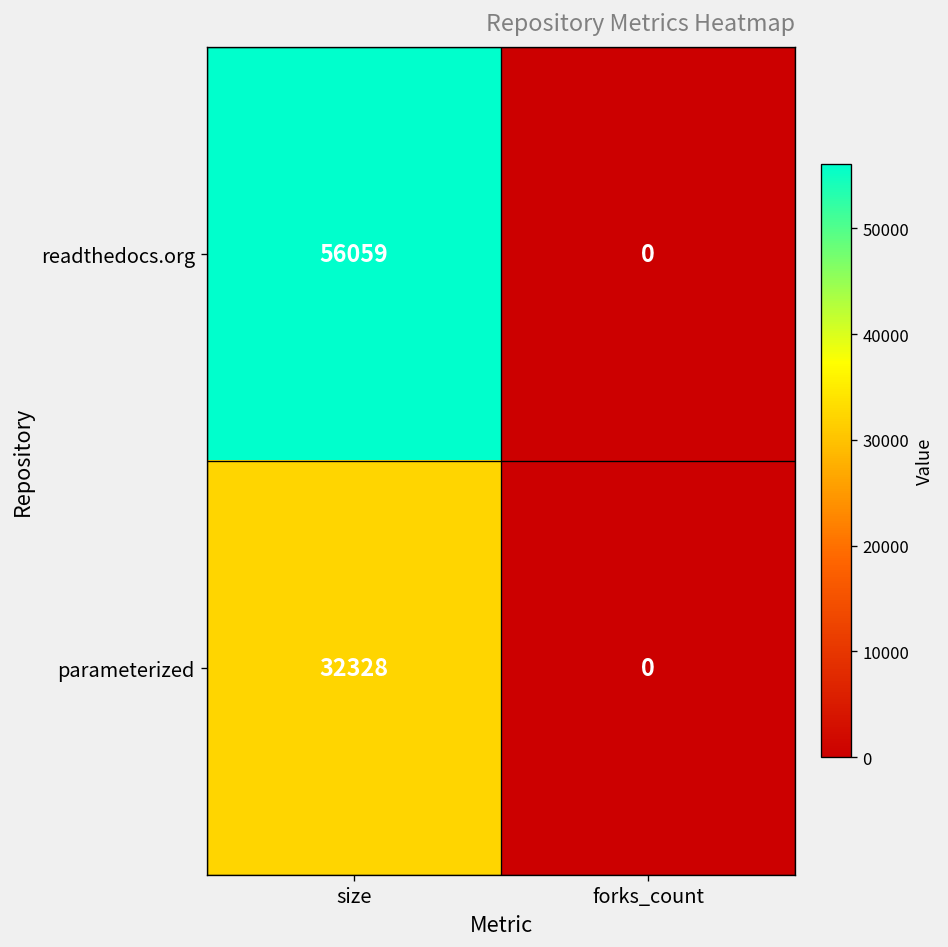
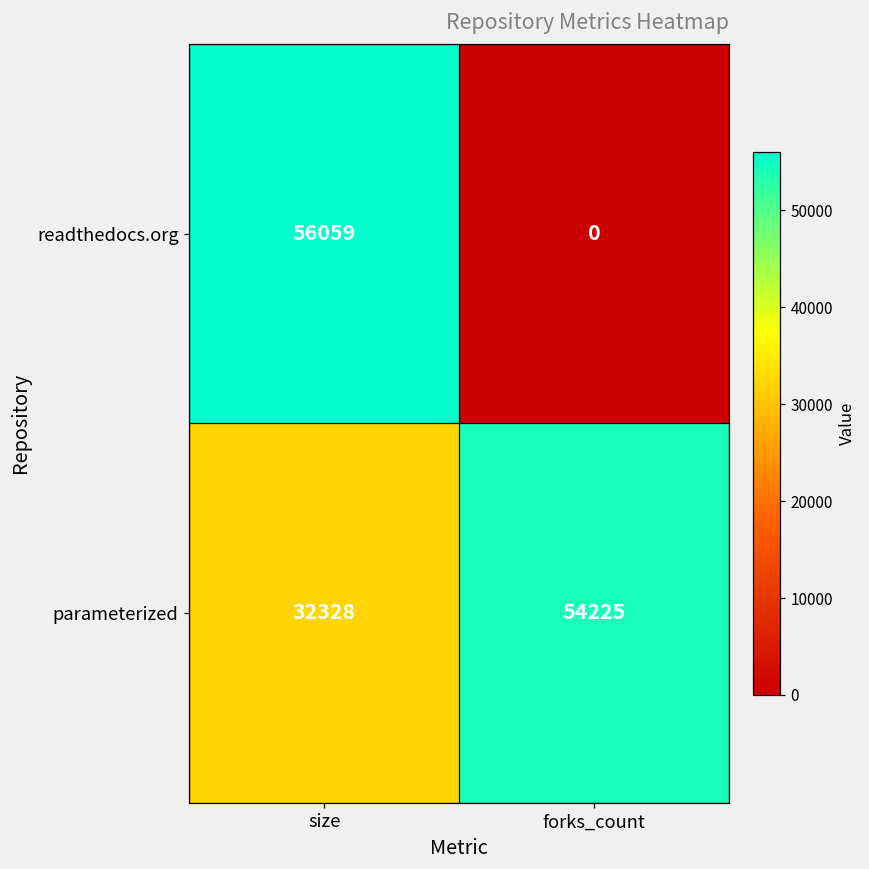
  {
    "readthedocs.org": {
      "size": 56059,
      "forks_count": 0
    },
    "parameterized": {
      "size": 32328,
-     "forks_count": 0
+     "forks_count": 54225
    }
  }
